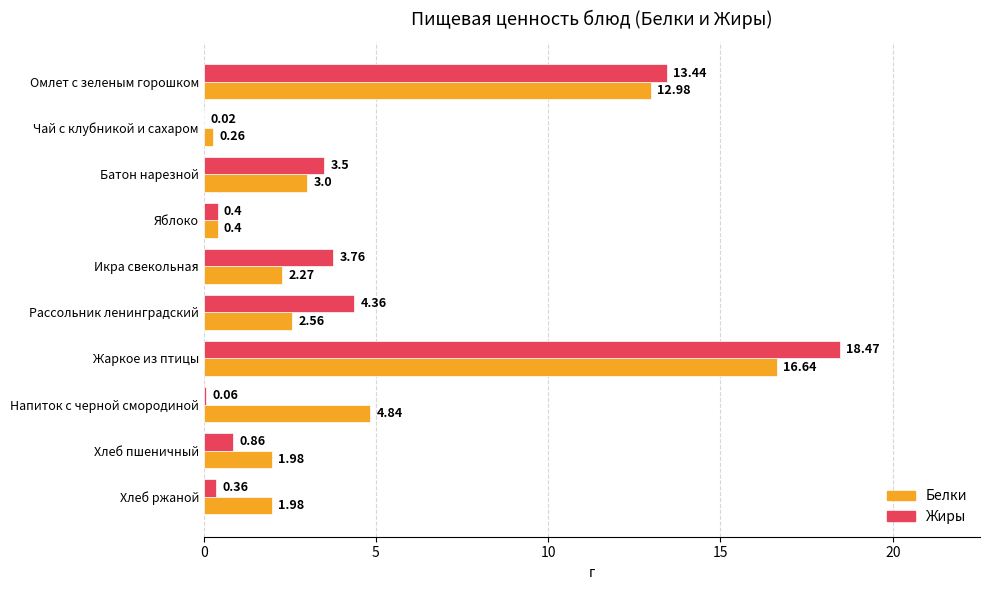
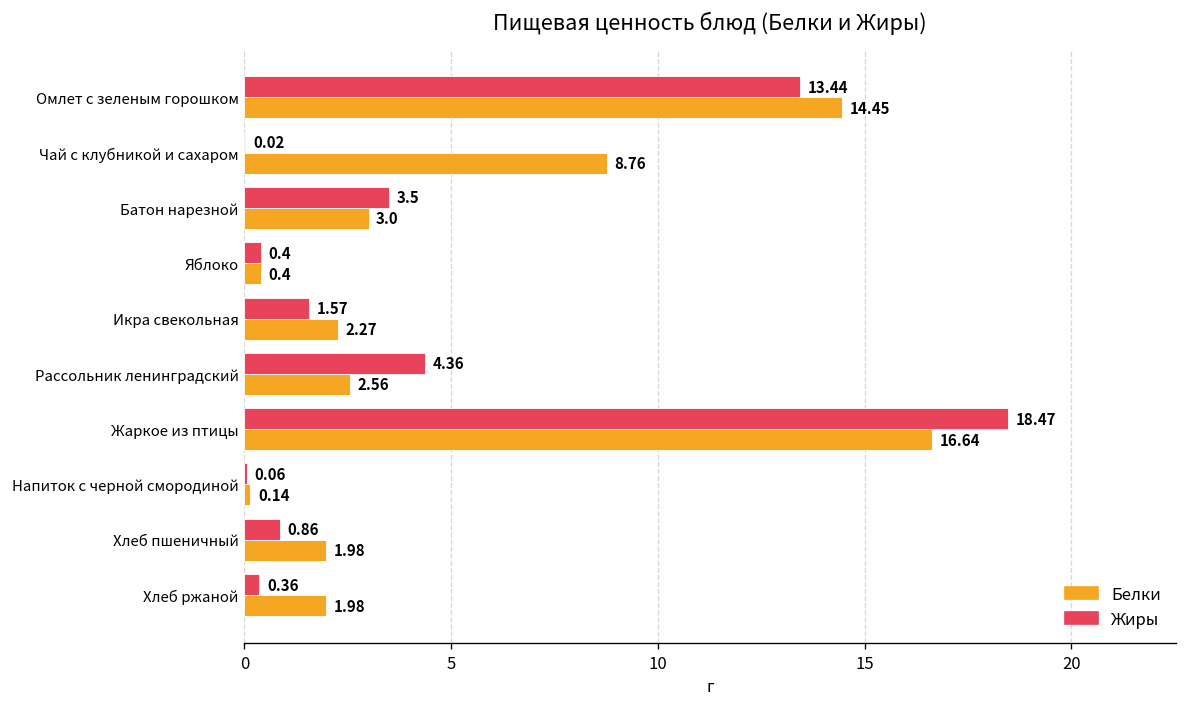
  {
    "Белки": {
-     "Омлет с зеленым горошком": 12.98,
-     "Чай с клубникой и сахаром": 0.26,
+     "Омлет с зеленым горошком": 14.45,
+     "Чай с клубникой и сахаром": 8.76,
      "Батон нарезной": 3.0,
      "Яблоко": 0.4,
      "Икра свекольная": 2.27,
      "Рассольник ленинградский": 2.56,
      "Жаркое из птицы": 16.64,
-     "Напиток с черной смородиной": 4.84,
+     "Напиток с черной смородиной": 0.14,
      "Хлеб пшеничный": 1.98,
      "Хлеб ржаной": 1.98
    },
    "Жиры": {
      "Омлет с зеленым горошком": 13.44,
      "Чай с клубникой и сахаром": 0.02,
      "Батон нарезной": 3.5,
      "Яблоко": 0.4,
-     "Икра свекольная": 3.76,
+     "Икра свекольная": 1.57,
      "Рассольник ленинградский": 4.36,
      "Жаркое из птицы": 18.47,
      "Напиток с черной смородиной": 0.06,
      "Хлеб пшеничный": 0.86,
      "Хлеб ржаной": 0.36
    }
  }
